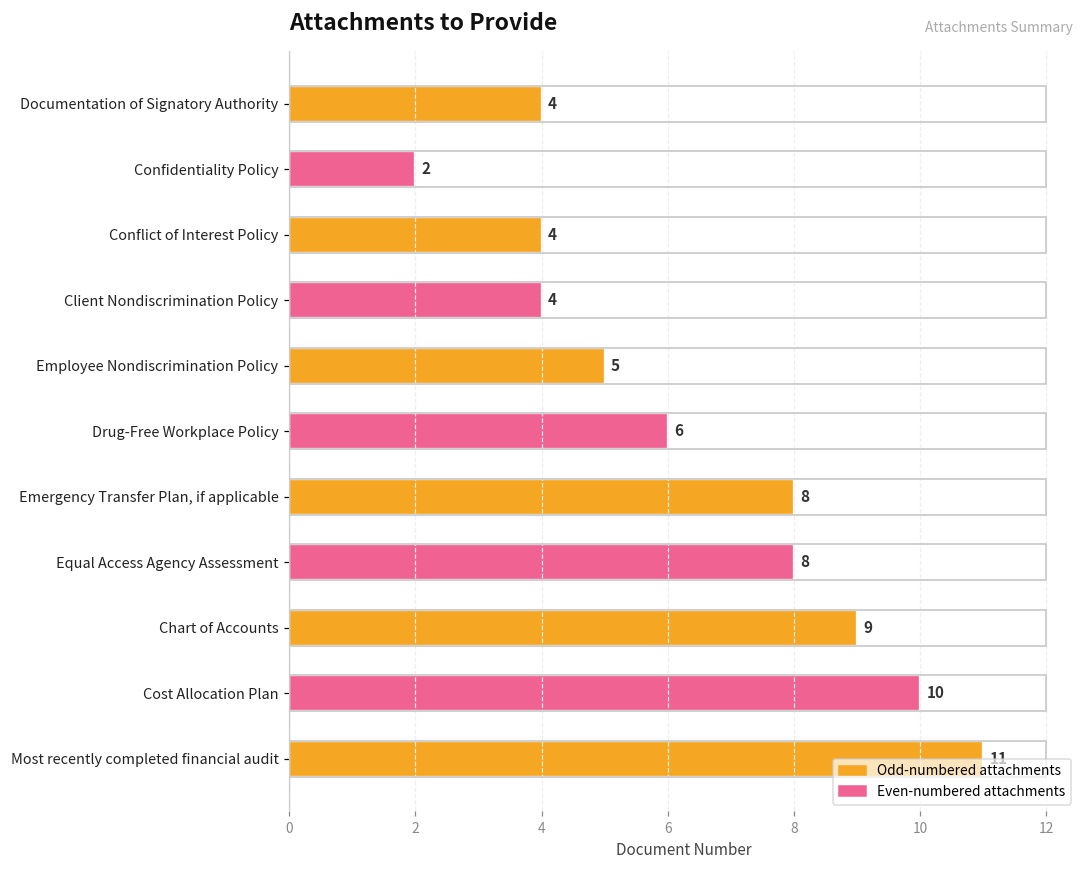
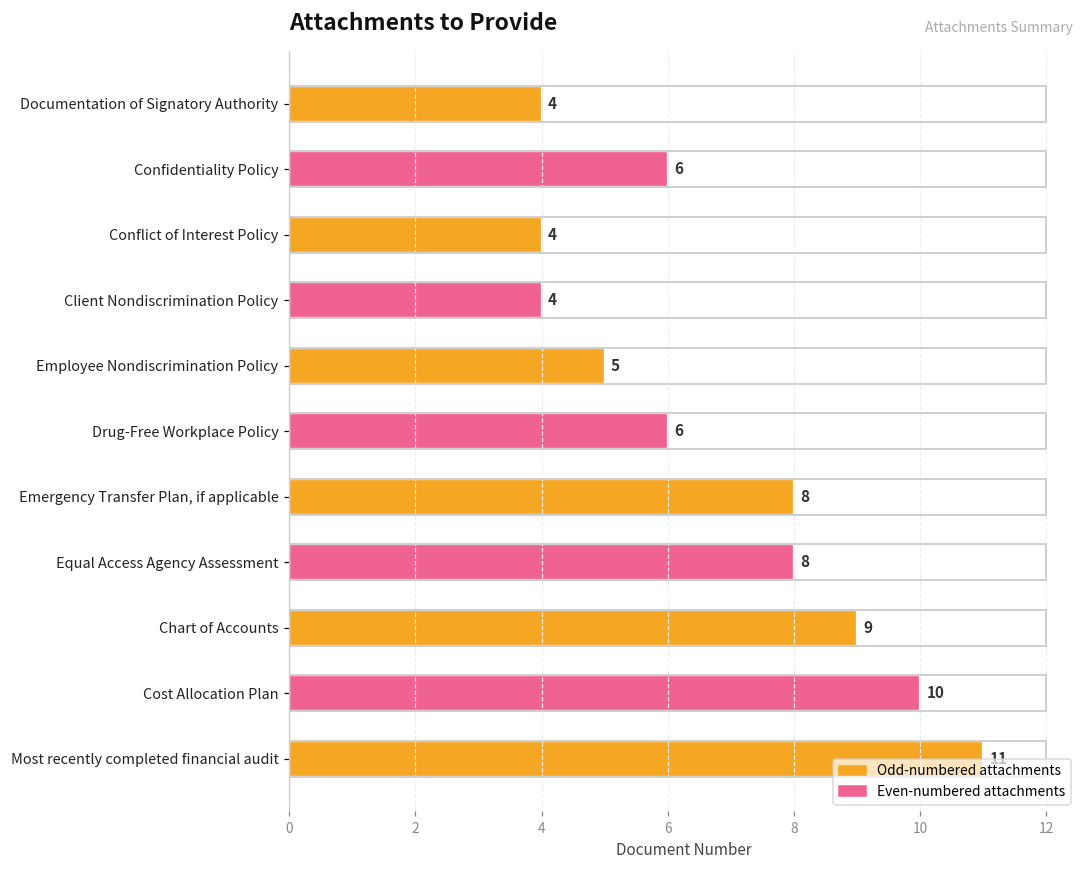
  {
    "Documentation of Signatory Authority": 4,
-   "Confidentiality Policy": 2,
+   "Confidentiality Policy": 6,
    "Conflict of Interest Policy": 4,
    "Client Nondiscrimination Policy": 4,
    "Employee Nondiscrimination Policy": 5,
    "Drug-Free Workplace Policy": 6,
    "Emergency Transfer Plan, if applicable": 8,
    "Equal Access Agency Assessment": 8,
    "Chart of Accounts": 9,
    "Cost Allocation Plan": 10
  }
